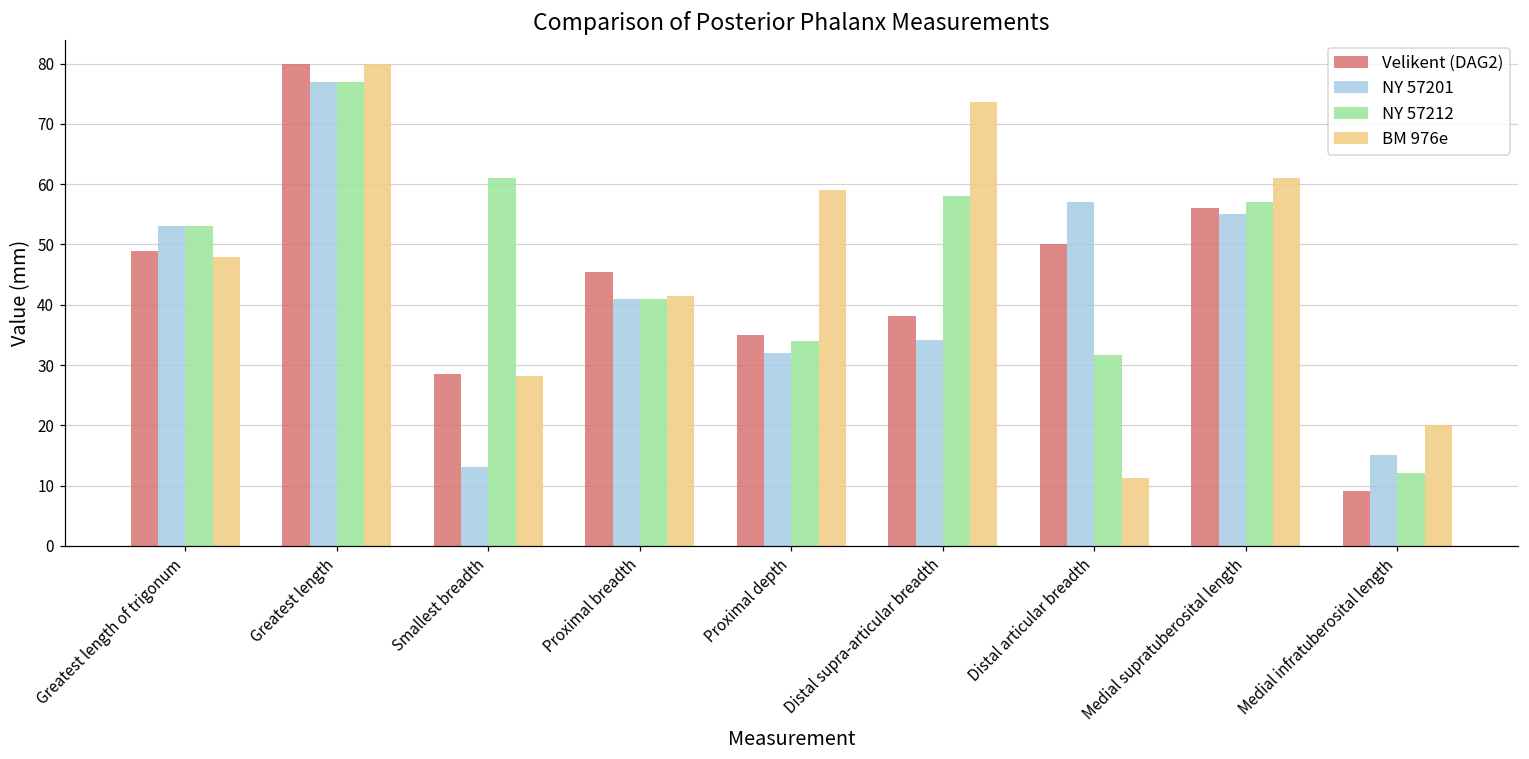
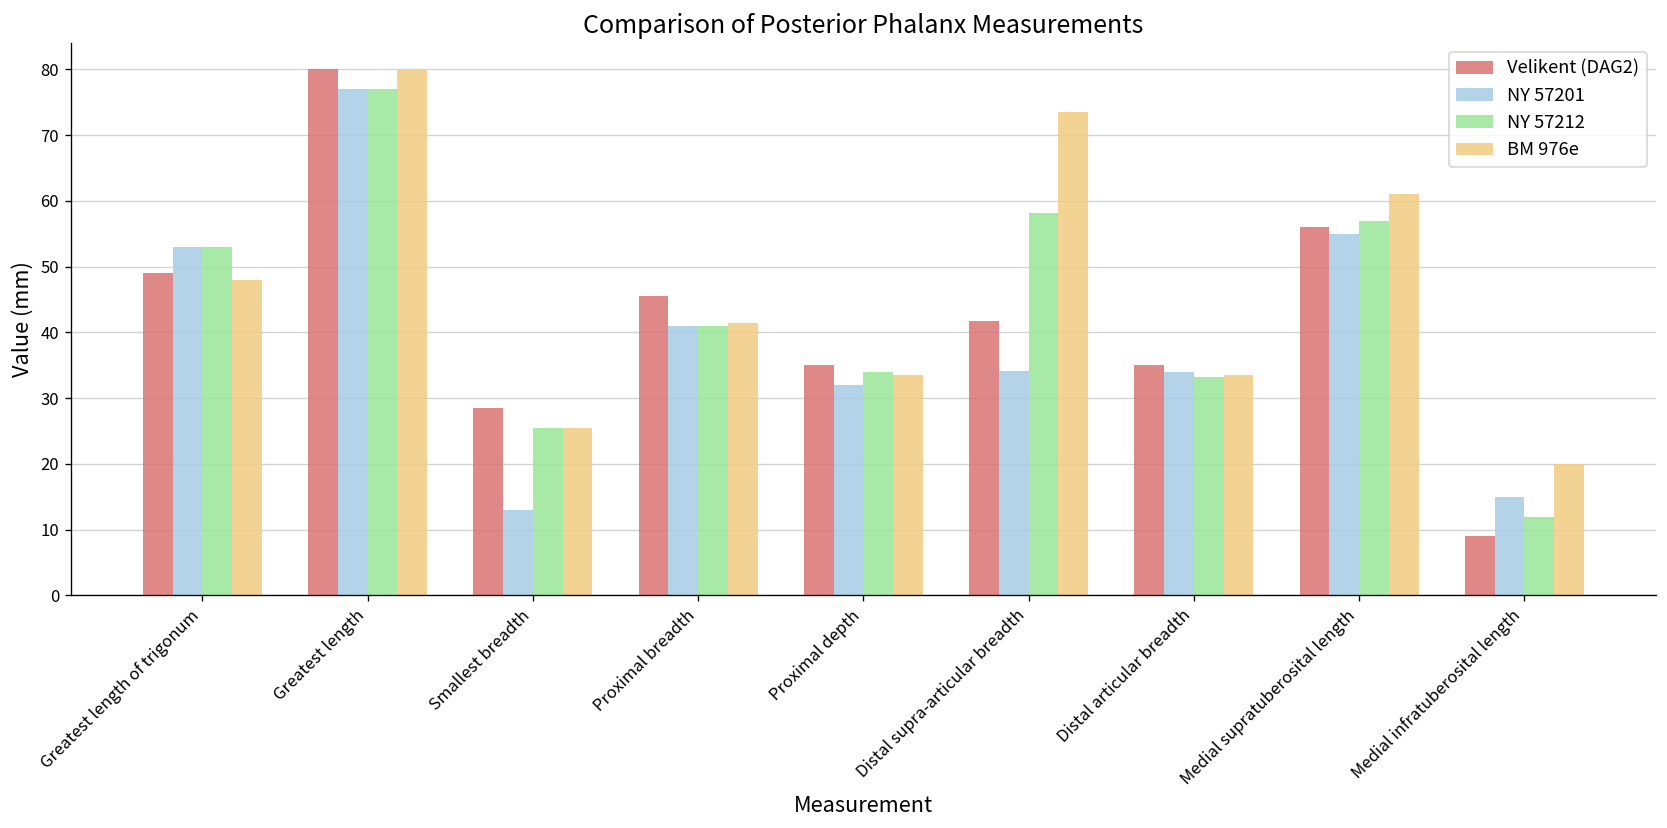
  {
    "Velikent (DAG2)": {
      "Greatest length of trigonum": 49,
      "Greatest length": 80,
      "Smallest breadth": 29,
      "Proximal breadth": 46,
      "Proximal depth": 35,
-     "Distal supra-articular breadth": 38,
-     "Distal articular breadth": 50,
+     "Distal supra-articular breadth": 42,
+     "Distal articular breadth": 35,
      "Medial supratuberosital length": 56,
      "Medial infratuberosital length": 9
    },
    "NY 57201": {
      "Greatest length of trigonum": 53,
      "Greatest length": 77,
      "Smallest breadth": 13,
      "Proximal breadth": 41,
      "Proximal depth": 32,
      "Distal supra-articular breadth": 34,
-     "Distal articular breadth": 57,
+     "Distal articular breadth": 34,
      "Medial supratuberosital length": 55,
      "Medial infratuberosital length": 15
    },
    "NY 57212": {
      "Greatest length of trigonum": 53,
      "Greatest length": 77,
-     "Smallest breadth": 61,
+     "Smallest breadth": 26,
      "Proximal breadth": 41,
      "Proximal depth": 34,
      "Distal supra-articular breadth": 58,
-     "Distal articular breadth": 32,
+     "Distal articular breadth": 33,
      "Medial supratuberosital length": 57,
      "Medial infratuberosital length": 12
    },
    "BM 976e": {
      "Greatest length of trigonum": 48,
      "Greatest length": 80,
-     "Smallest breadth": 28,
+     "Smallest breadth": 26,
      "Proximal breadth": 42,
-     "Proximal depth": 59,
+     "Proximal depth": 34,
      "Distal supra-articular breadth": 74,
-     "Distal articular breadth": 11,
+     "Distal articular breadth": 34,
      "Medial supratuberosital length": 61,
      "Medial infratuberosital length": 20
    }
  }
